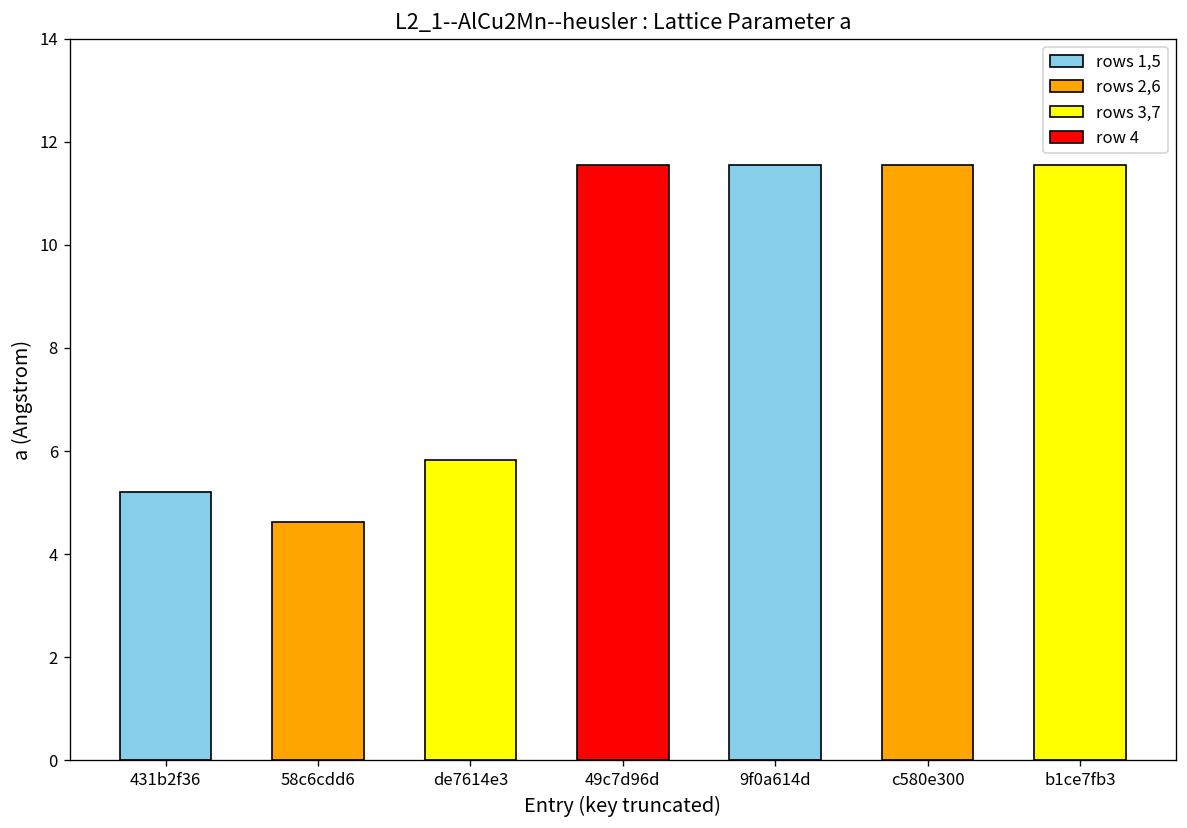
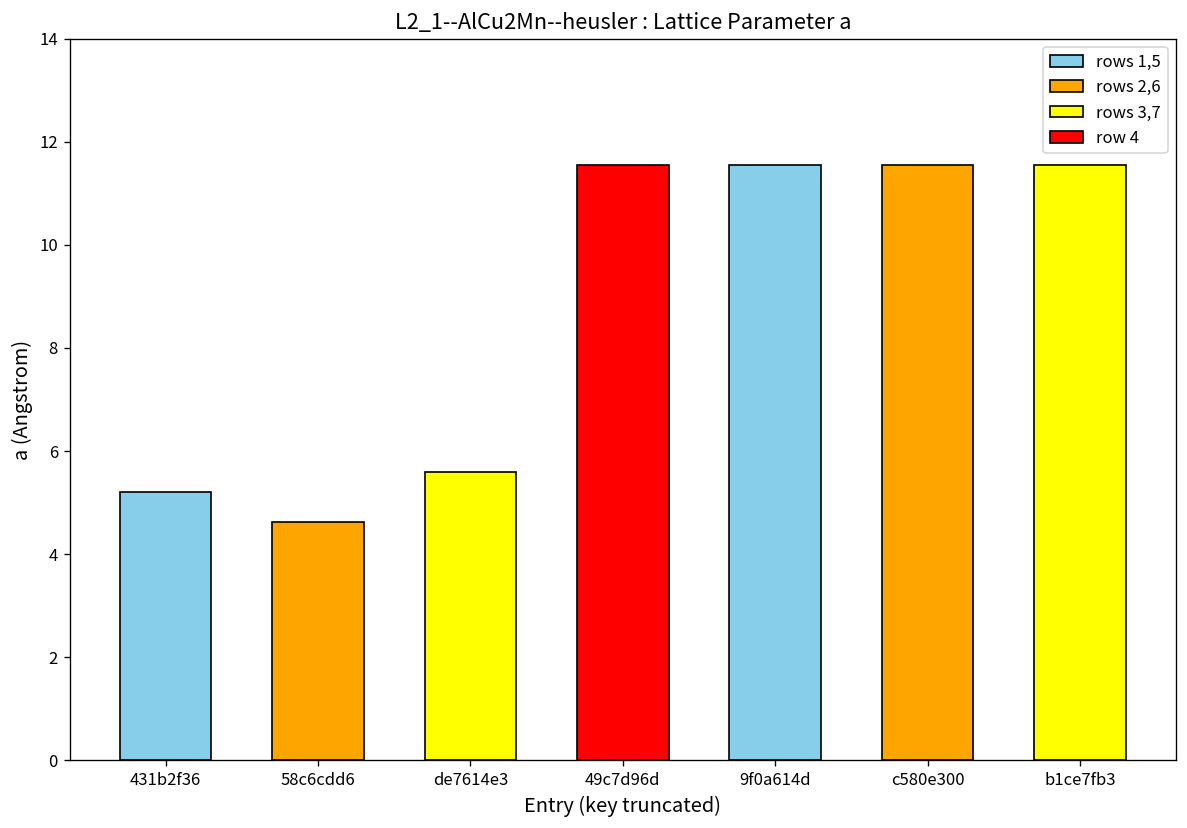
  {
    "431b2f36": 5.2,
    "58c6cdd6": 4.6,
-   "de7614e3": 5.8,
+   "de7614e3": 5.6,
    "49c7d96d": 11.5,
    "9f0a614d": 11.5,
    "c580e300": 11.5,
    "b1ce7fb3": 11.5
  }
